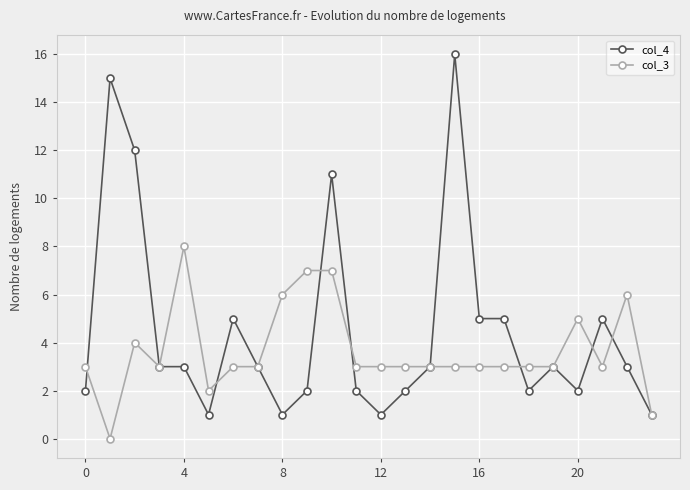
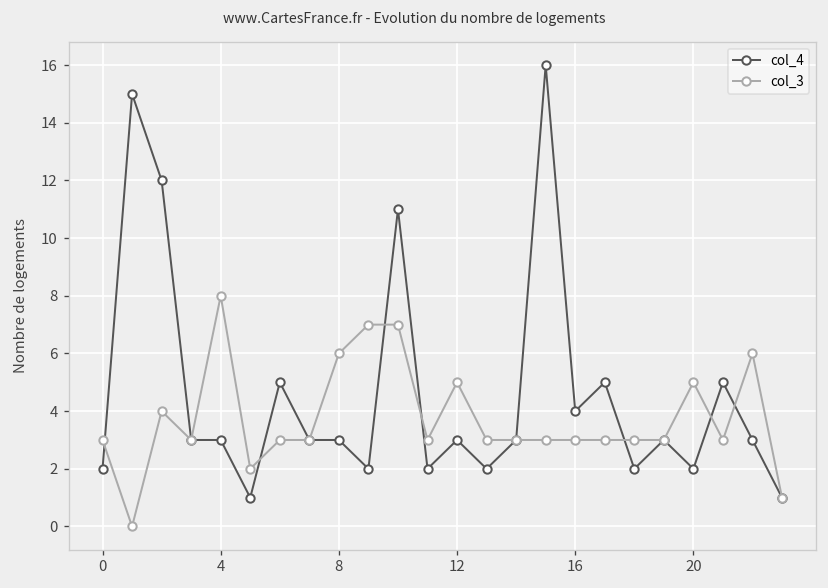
  {
    "col_4": {
      "0": 2,
      "4": 3,
-     "8": 1,
-     "12": 1,
-     "16": 5,
+     "8": 3,
+     "12": 3,
+     "16": 4,
      "20": 2
    },
    "col_3": {
      "0": 3,
      "4": 8,
      "8": 6,
-     "12": 3,
+     "12": 5,
      "16": 3,
      "20": 5
    }
  }
